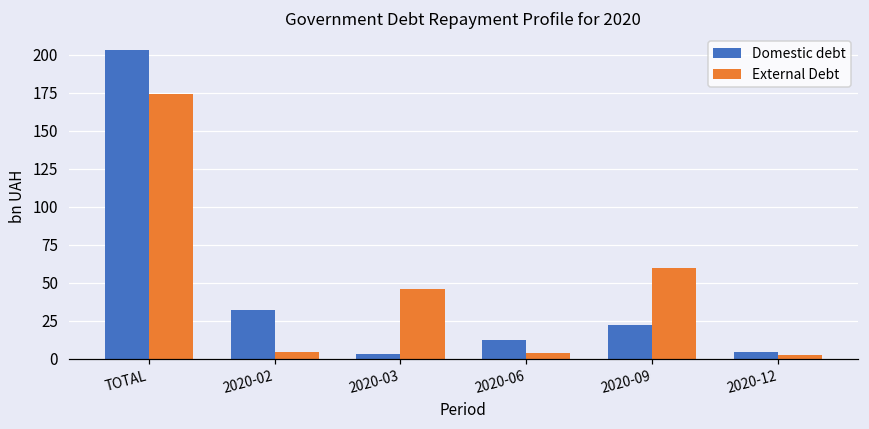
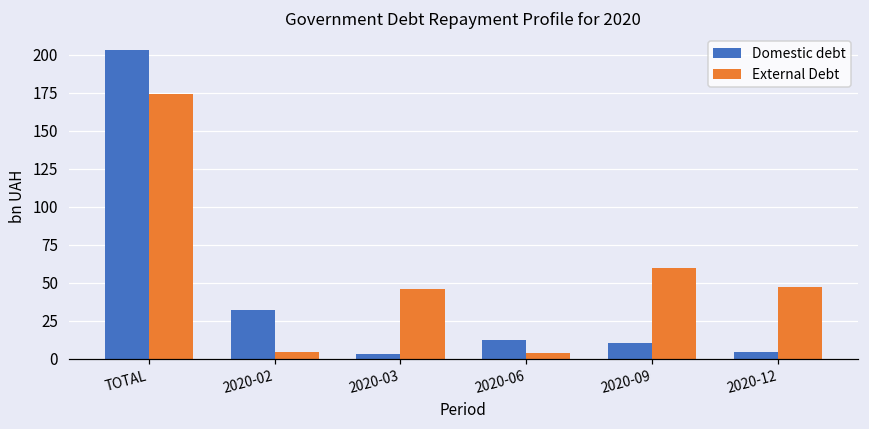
  {
    "Domestic debt": {
      "TOTAL": 203,
      "2020-02": 32,
      "2020-03": 3,
      "2020-06": 12,
-     "2020-09": 22,
+     "2020-09": 11,
      "2020-12": 5
    },
    "External Debt": {
      "TOTAL": 174,
      "2020-02": 5,
      "2020-03": 46,
      "2020-06": 4,
      "2020-09": 60,
-     "2020-12": 2
+     "2020-12": 47
    }
  }
